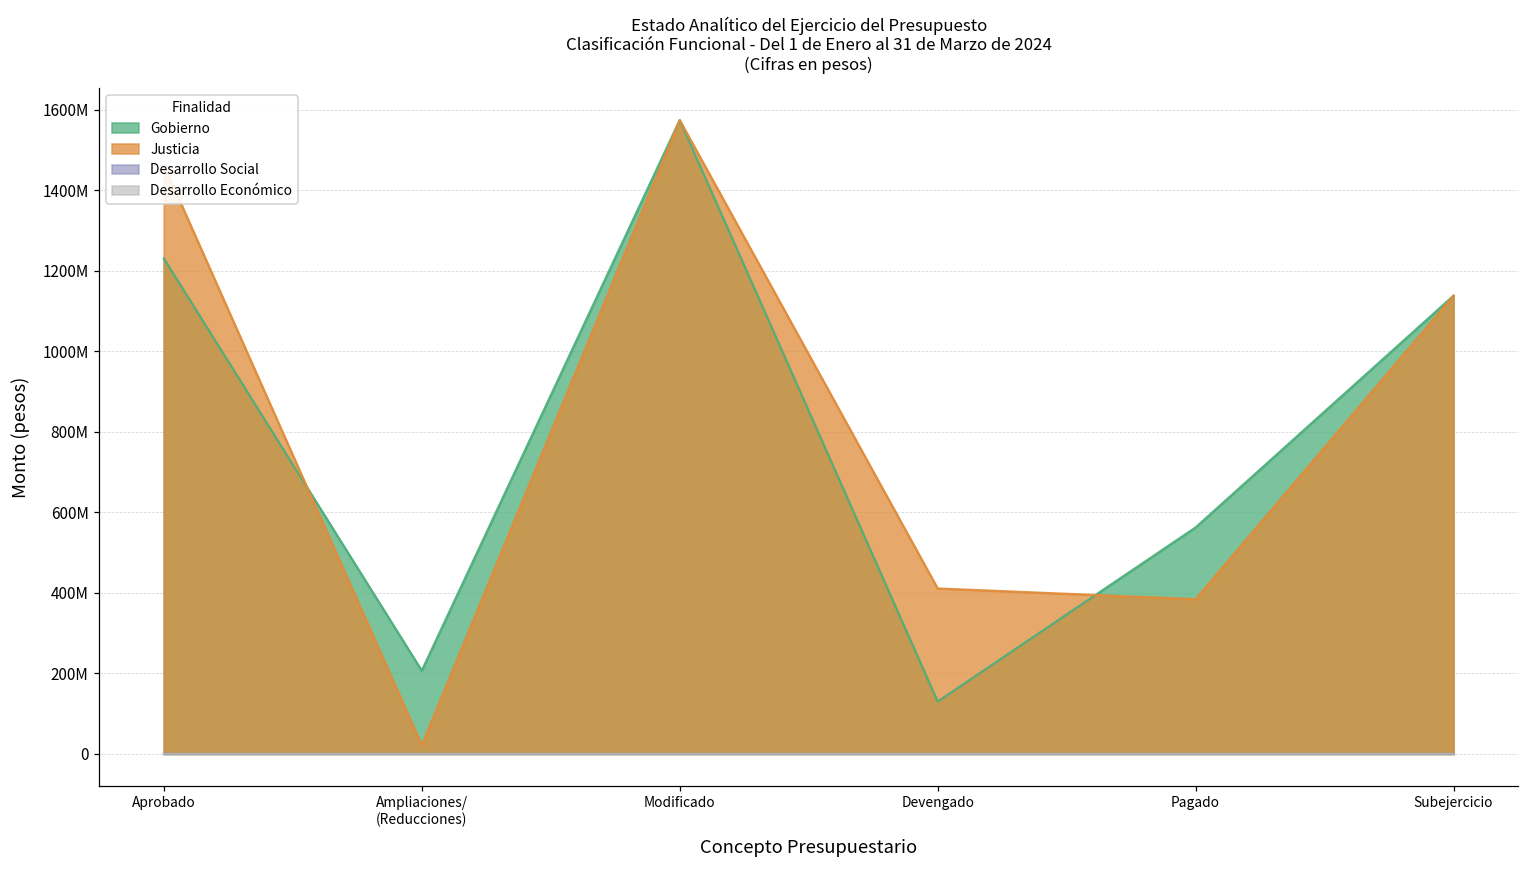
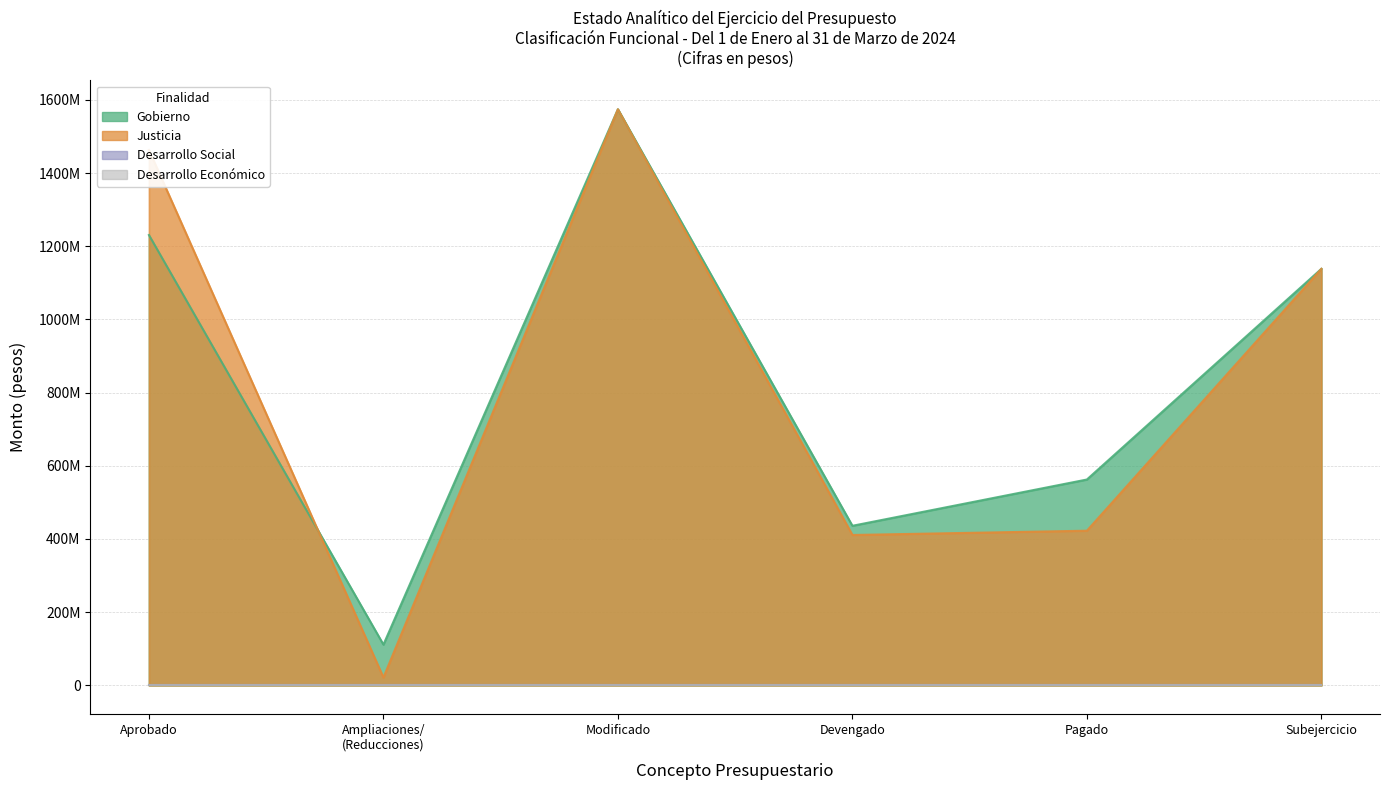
  {
    "Gobierno": {
      "Aprobado": 1230000000,
-     "Ampliaciones/ (Reducciones)": 210000000,
-     "Devengado": 130000000,
+     "Ampliaciones/ (Reducciones)": 110000000,
+     "Devengado": 440000000,
      "Pagado": 560000000
    },
    "Justicia": {
      "Ampliaciones/ (Reducciones)": 20000000,
      "Devengado": 410000000,
-     "Pagado": 380000000
+     "Pagado": 420000000
    },
    "Desarrollo Económico": {
      "Aprobado": 0,
      "Ampliaciones/ (Reducciones)": 0,
      "Modificado": 0,
      "Devengado": 0,
      "Pagado": 0,
      "Subejercicio": 0
    }
  }
